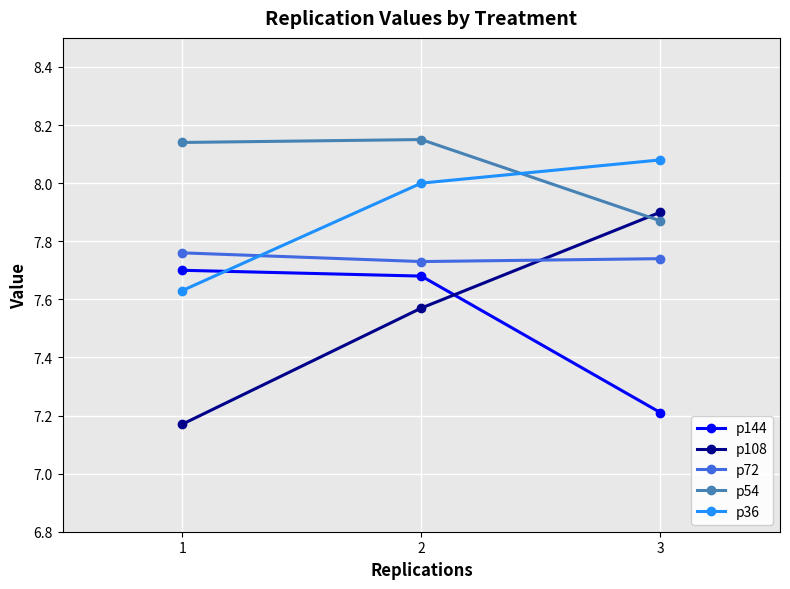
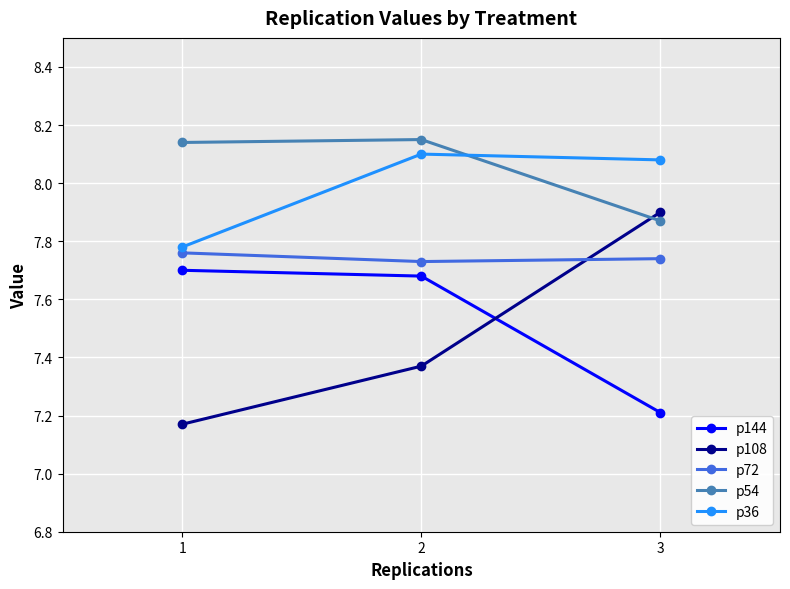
  {
    "p144": {
      "1": 7.70,
      "2": 7.68,
      "3": 7.21
    },
    "p108": {
      "1": 7.17,
-     "2": 7.57,
+     "2": 7.37,
      "3": 7.90
    },
    "p36": {
-     "1": 7.63,
-     "2": 8.0,
+     "1": 7.78,
+     "2": 8.1,
      "3": 8.08
    }
  }
